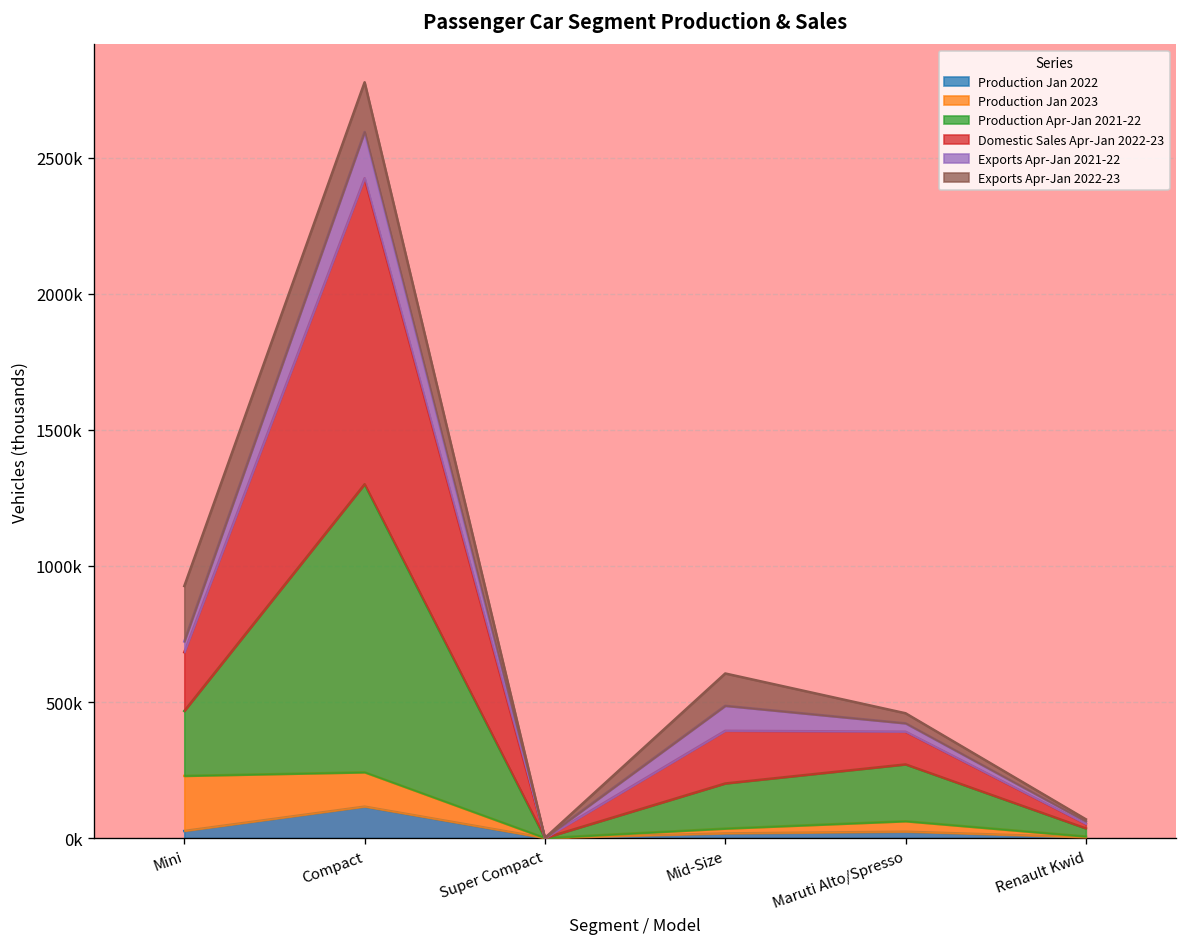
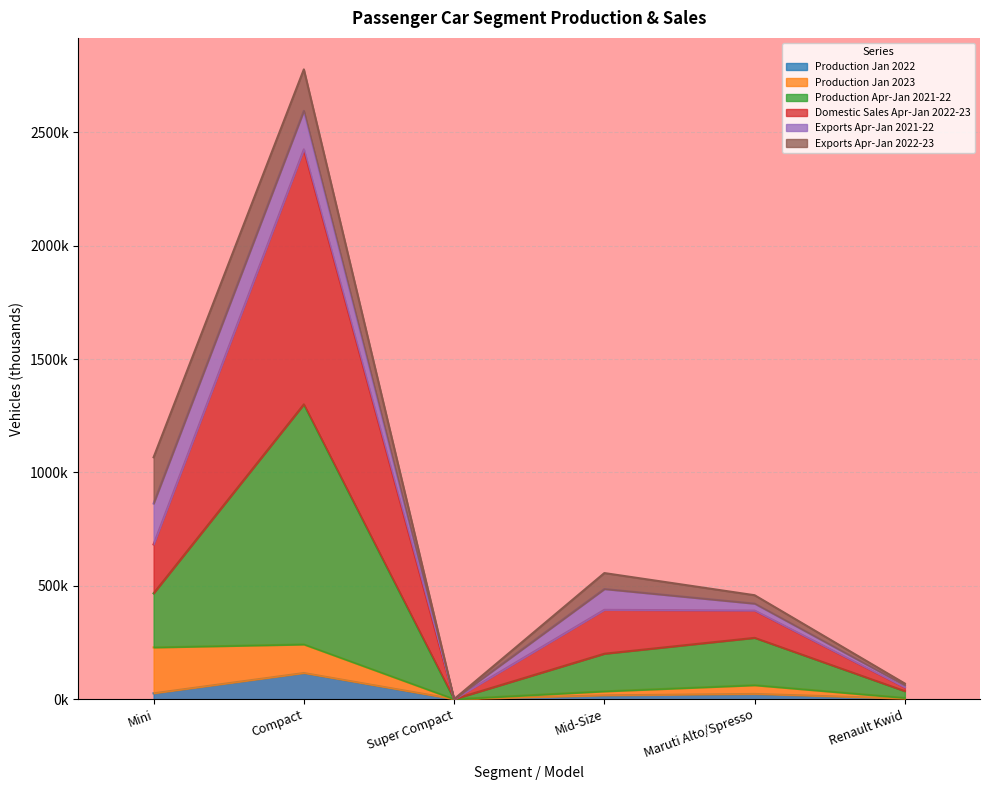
  {
    "Production Jan 2022": {
      "Mini": 30000,
      "Compact": 120000,
      "Mid-Size": 20000,
      "Maruti Alto/Spresso": 20000
    },
    "Production Jan 2023": {
      "Mini": 200000,
      "Compact": 130000,
      "Mid-Size": 20000,
      "Maruti Alto/Spresso": 40000
    },
    "Production Apr-Jan 2021-22": {
      "Mini": 240000,
      "Compact": 1060000,
      "Mid-Size": 170000,
      "Maruti Alto/Spresso": 210000,
      "Renault Kwid": 30000
    },
    "Domestic Sales Apr-Jan 2022-23": {
      "Mini": 220000,
      "Compact": 1120000,
      "Mid-Size": 190000,
      "Maruti Alto/Spresso": 120000
    },
    "Exports Apr-Jan 2021-22": {
-     "Mini": 40000,
+     "Mini": 180000,
      "Compact": 170000,
      "Mid-Size": 90000,
      "Maruti Alto/Spresso": 30000
    },
    "Exports Apr-Jan 2022-23": {
      "Mini": 200000,
      "Compact": 180000,
-     "Mid-Size": 120000,
+     "Mid-Size": 70000,
      "Maruti Alto/Spresso": 40000
    }
  }
